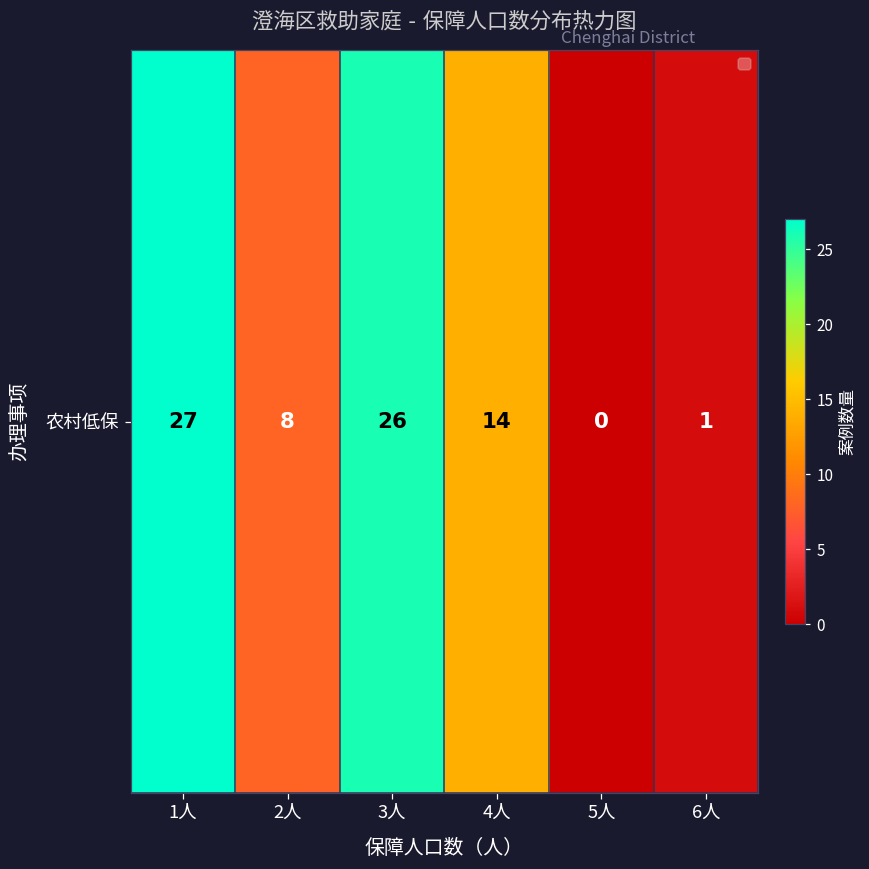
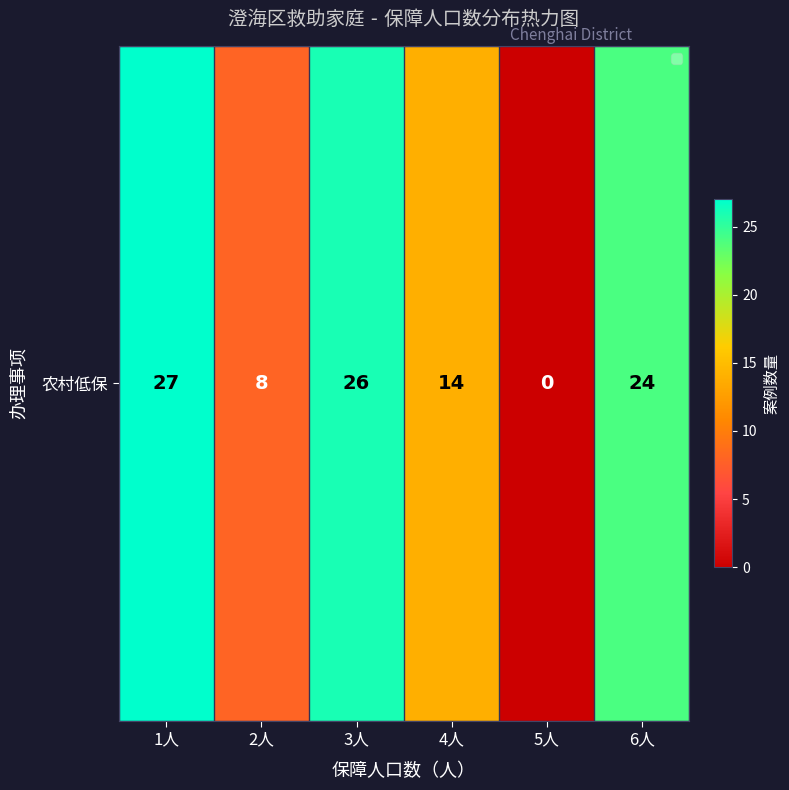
  {
    "农村低保": {
      "1人": 27,
      "2人": 8,
      "3人": 26,
      "4人": 14,
      "5人": 0,
-     "6人": 1
+     "6人": 24
    }
  }
